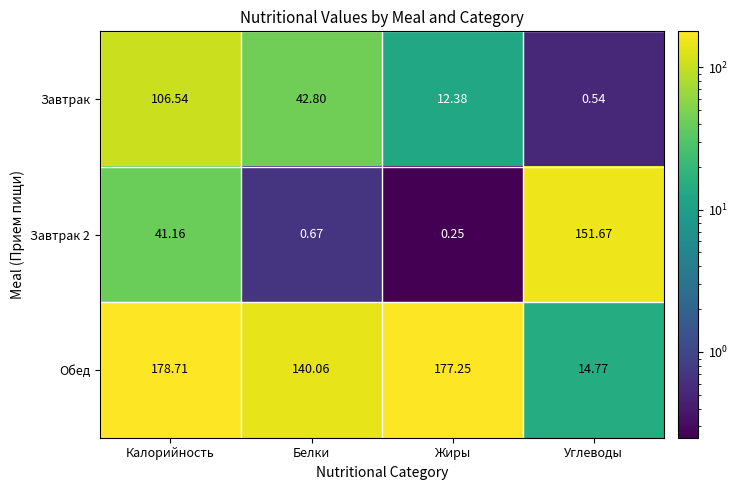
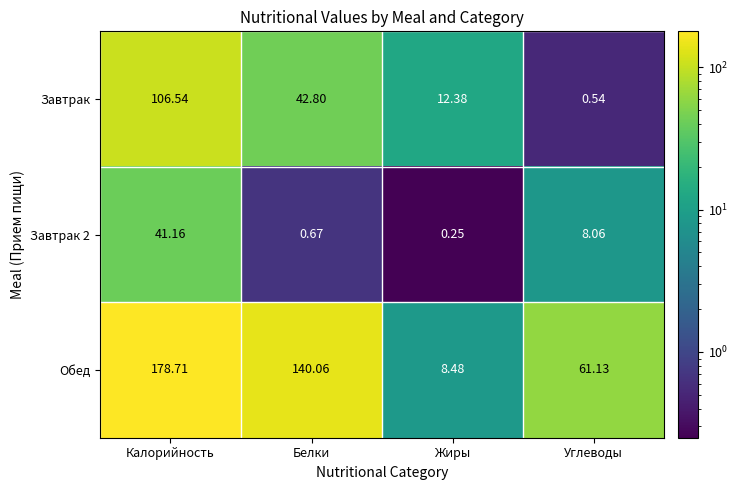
  {
    "Завтрак": {
      "Калорийность": 106.54,
      "Белки": 42.80,
      "Жиры": 12.38,
      "Углеводы": 0.54
    },
    "Завтрак 2": {
      "Калорийность": 41.16,
      "Белки": 0.67,
      "Жиры": 0.25,
-     "Углеводы": 151.67
+     "Углеводы": 8.06
    },
    "Обед": {
      "Калорийность": 178.71,
      "Белки": 140.06,
-     "Жиры": 177.25,
-     "Углеводы": 14.77
+     "Жиры": 8.48,
+     "Углеводы": 61.13
    }
  }
